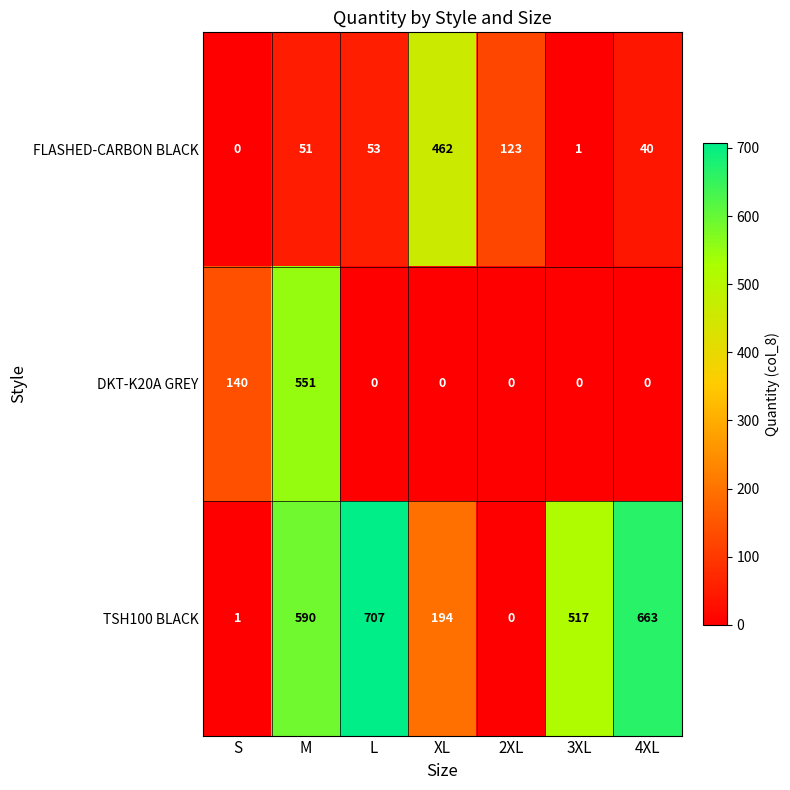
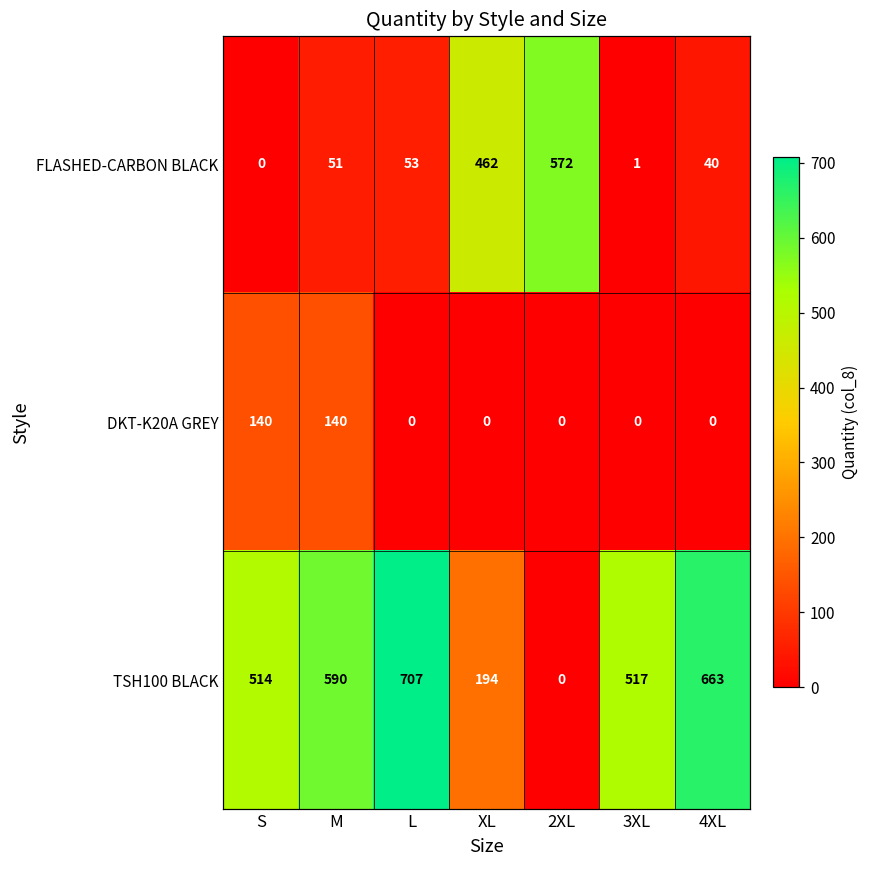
  {
    "FLASHED-CARBON BLACK": {
      "S": 0,
      "M": 51,
      "L": 53,
      "XL": 462,
-     "2XL": 123,
+     "2XL": 572,
      "3XL": 1,
      "4XL": 40
    },
    "DKT-K20A GREY": {
      "S": 140,
-     "M": 551,
+     "M": 140,
      "L": 0,
      "XL": 0,
      "2XL": 0,
      "3XL": 0,
      "4XL": 0
    },
    "TSH100 BLACK": {
-     "S": 1,
+     "S": 514,
      "M": 590,
      "L": 707,
      "XL": 194,
      "2XL": 0,
      "3XL": 517,
      "4XL": 663
    }
  }
